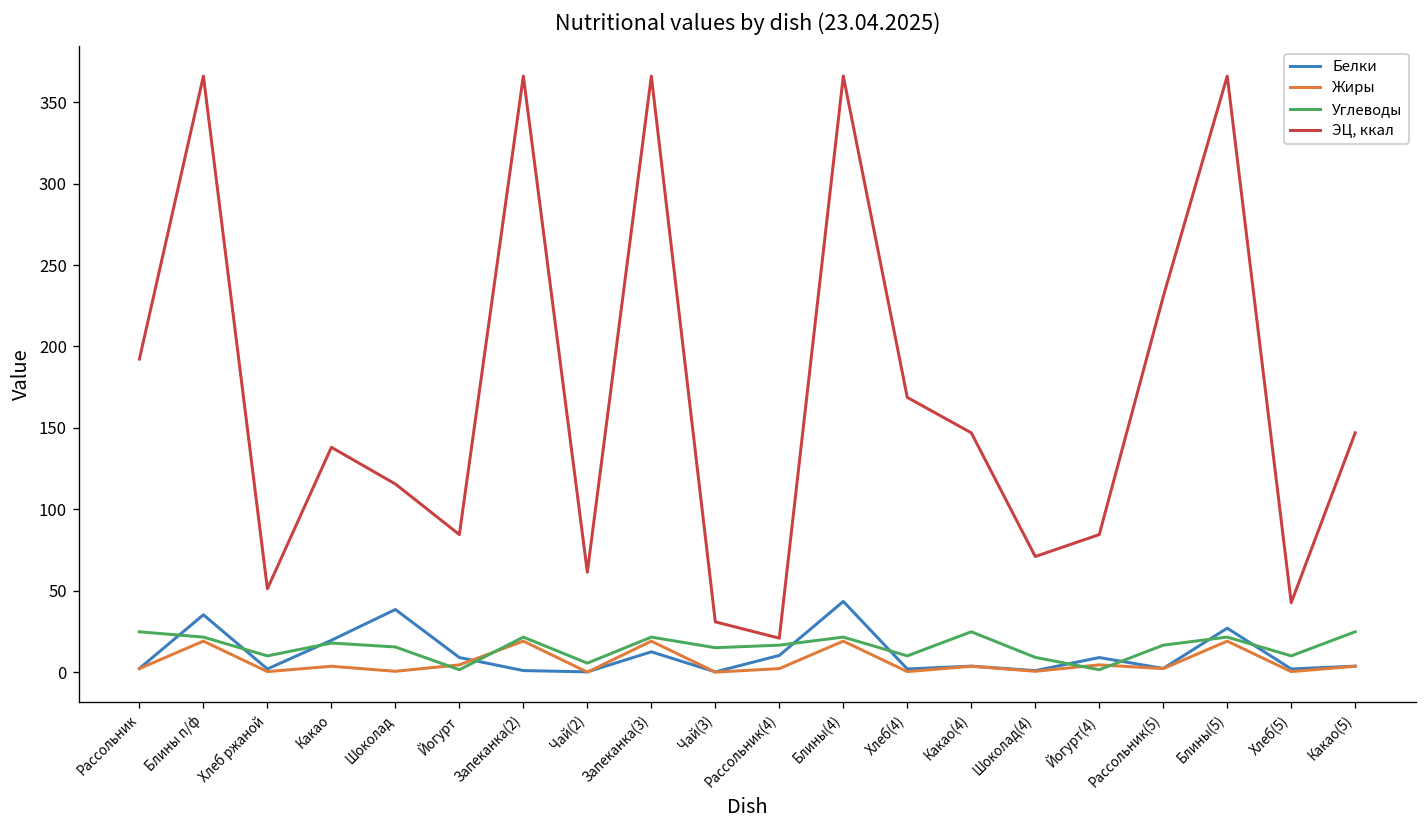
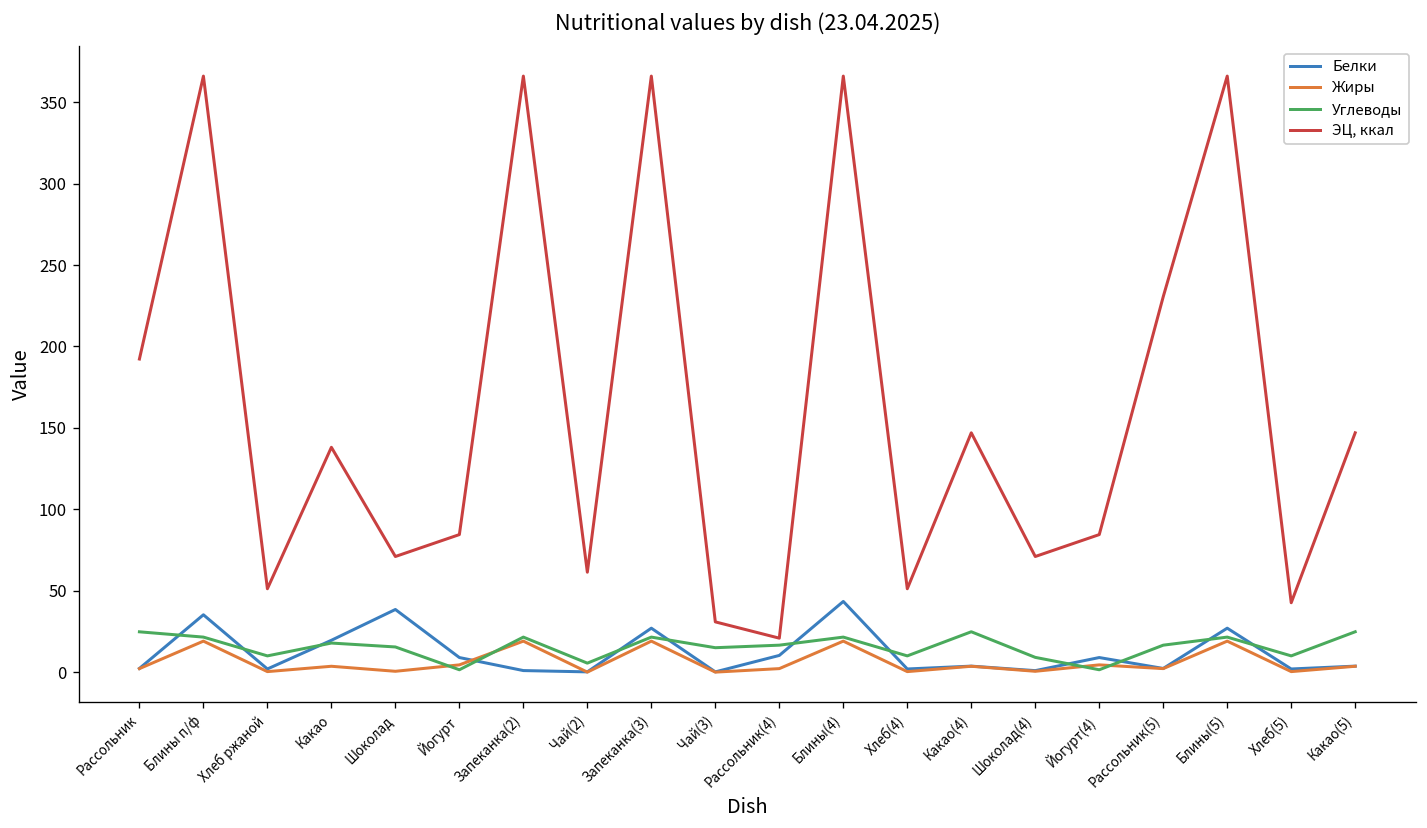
  {
    "Белки": {
      "Блины п/ф": 35,
      "Шоколад": 39,
      "Йогурт": 9,
      "Запеканка(2)": 1,
-     "Запеканка(3)": 13,
+     "Запеканка(3)": 27,
      "Рассольник(4)": 10,
      "Блины(4)": 43,
      "Йогурт(4)": 9,
      "Блины(5)": 27
    },
    "Жиры": {
      "Блины п/ф": 19,
      "Какао": 4,
      "Шоколад": 1,
      "Йогурт": 5,
      "Запеканка(2)": 19,
      "Запеканка(3)": 19,
      "Рассольник(4)": 2,
      "Блины(4)": 19,
      "Йогурт(4)": 5,
      "Блины(5)": 19
    },
    "Углеводы": {
      "Рассольник": 25,
      "Блины п/ф": 22,
      "Хлеб ржаной": 10,
      "Шоколад": 16,
      "Йогурт": 2,
      "Запеканка(2)": 22,
      "Чай(2)": 6,
      "Запеканка(3)": 22,
      "Чай(3)": 15,
      "Рассольник(4)": 17,
      "Блины(4)": 22,
      "Хлеб(4)": 10,
      "Какао(4)": 25,
      "Шоколад(4)": 9,
      "Йогурт(4)": 2,
      "Рассольник(5)": 17,
      "Блины(5)": 22,
      "Хлеб(5)": 10,
      "Какао(5)": 25
    },
    "ЭЦ, ккал": {
      "Рассольник": 192,
      "Блины п/ф": 366,
      "Хлеб ржаной": 51,
      "Какао": 138,
-     "Шоколад": 116,
+     "Шоколад": 71,
      "Йогурт": 85,
      "Запеканка(2)": 366,
      "Чай(2)": 61,
      "Запеканка(3)": 366,
      "Чай(3)": 31,
      "Рассольник(4)": 21,
      "Блины(4)": 366,
-     "Хлеб(4)": 169,
+     "Хлеб(4)": 51,
      "Какао(4)": 147,
      "Шоколад(4)": 71,
      "Йогурт(4)": 85,
      "Рассольник(5)": 231,
      "Блины(5)": 366,
      "Хлеб(5)": 43,
      "Какао(5)": 147
    }
  }
